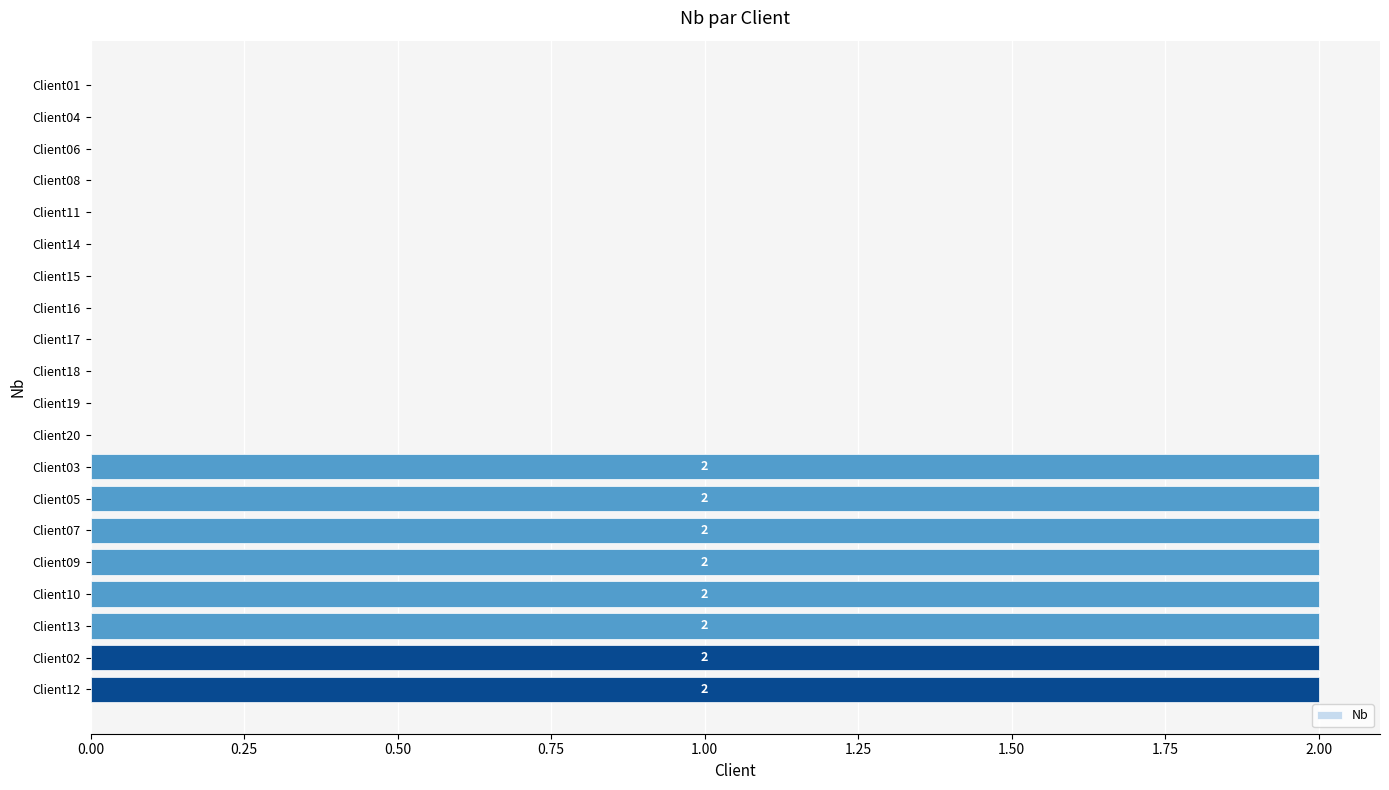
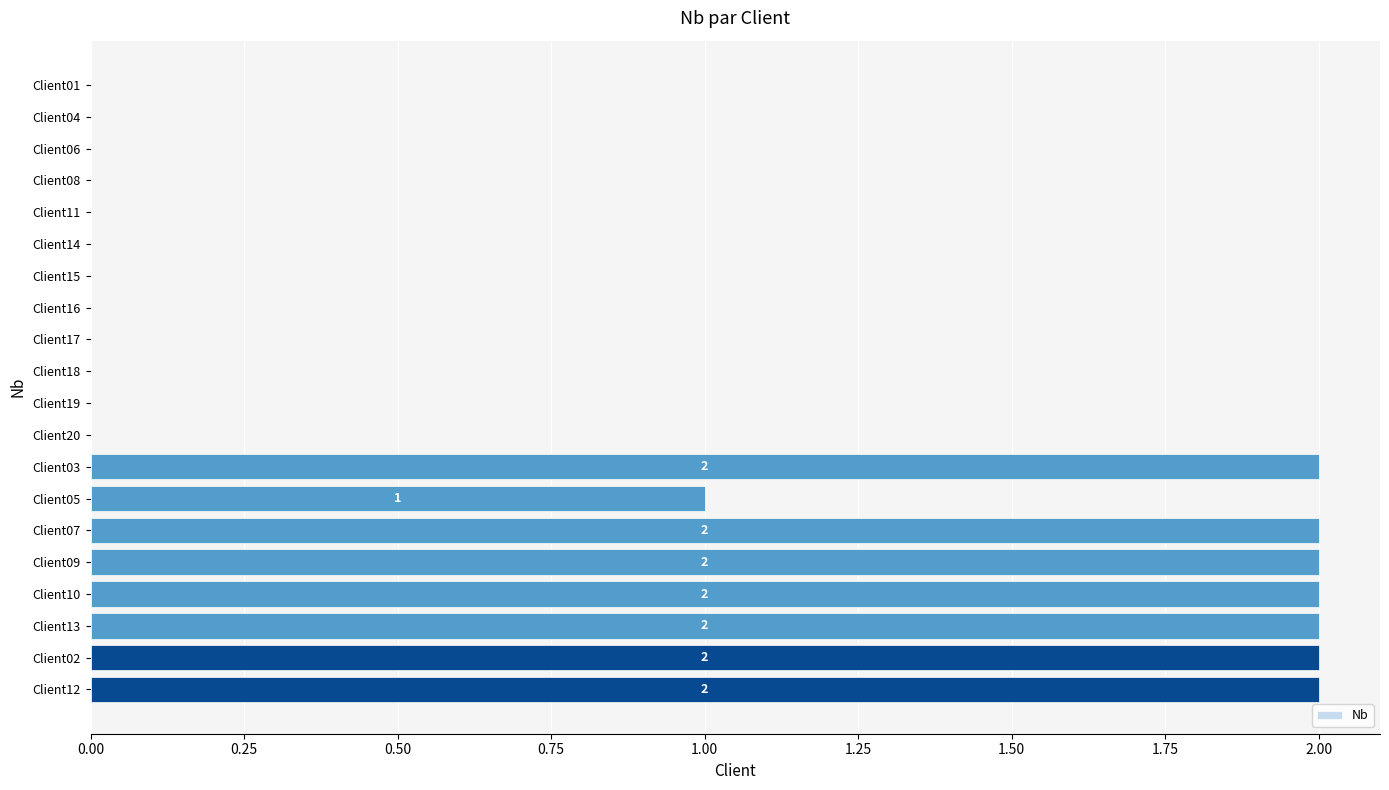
  {
    "Client03": 2,
-   "Client05": 2,
+   "Client05": 1,
    "Client07": 2,
    "Client09": 2,
    "Client10": 2,
    "Client13": 2,
    "Client02": 2,
    "Client12": 2
  }
